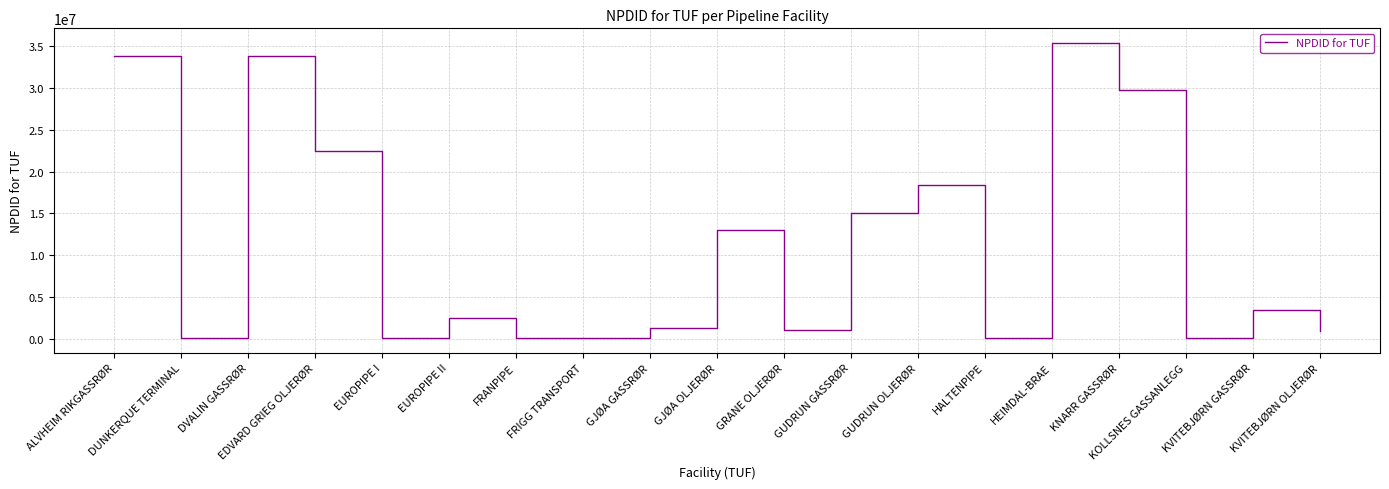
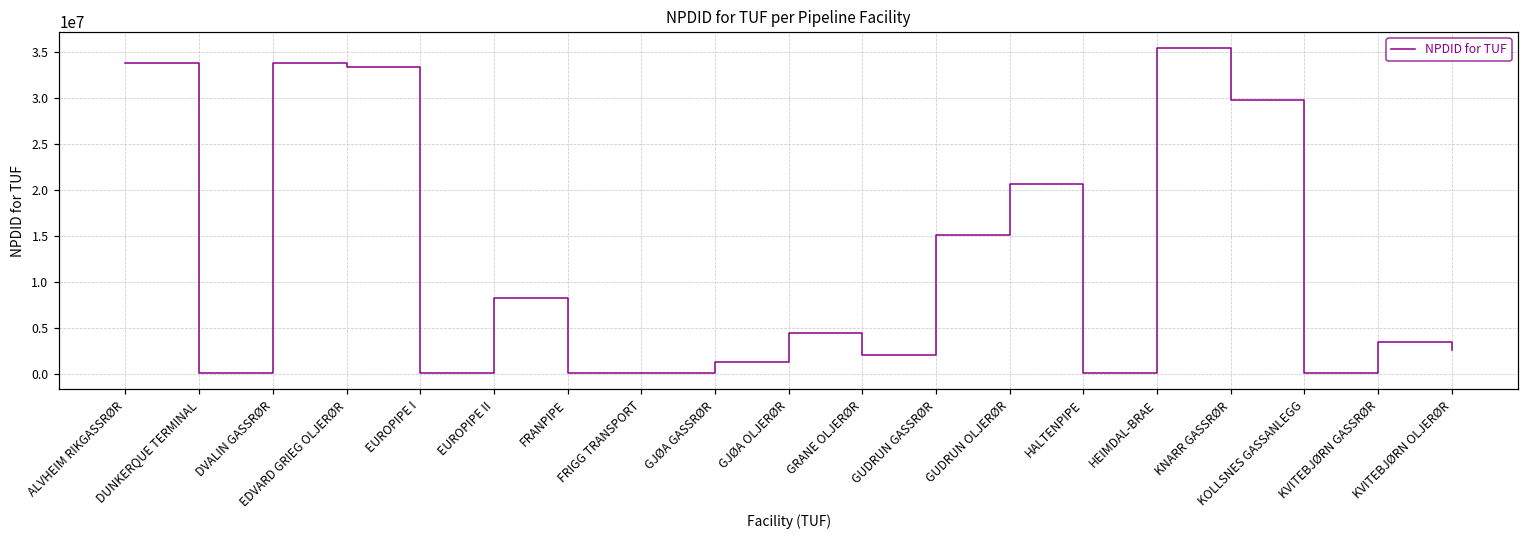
  {
    "ALVHEIM RIKGASSRØR": 34000000,
    "DUNKERQUE TERMINAL": 0,
    "DVALIN GASSRØR": 34000000,
-   "EDVARD GRIEG OLJERØR": 23000000,
+   "EDVARD GRIEG OLJERØR": 33000000,
    "EUROPIPE I": 0,
-   "EUROPIPE II": 2000000,
+   "EUROPIPE II": 8000000,
    "FRANPIPE": 0,
    "FRIGG TRANSPORT": 0,
    "GJØA GASSRØR": 1000000,
-   "GJØA OLJERØR": 13000000,
-   "GRANE OLJERØR": 1000000,
+   "GJØA OLJERØR": 4000000,
+   "GRANE OLJERØR": 2000000,
    "GUDRUN GASSRØR": 15000000,
-   "GUDRUN OLJERØR": 18000000,
+   "GUDRUN OLJERØR": 21000000,
    "HALTENPIPE": 0,
    "HEIMDAL-BRAE": 35000000,
    "KNARR GASSRØR": 30000000,
    "KOLLSNES GASSANLEGG": 0,
    "KVITEBJØRN GASSRØR": 3000000,
-   "KVITEBJØRN OLJERØR": 1000000
+   "KVITEBJØRN OLJERØR": 3000000
  }
